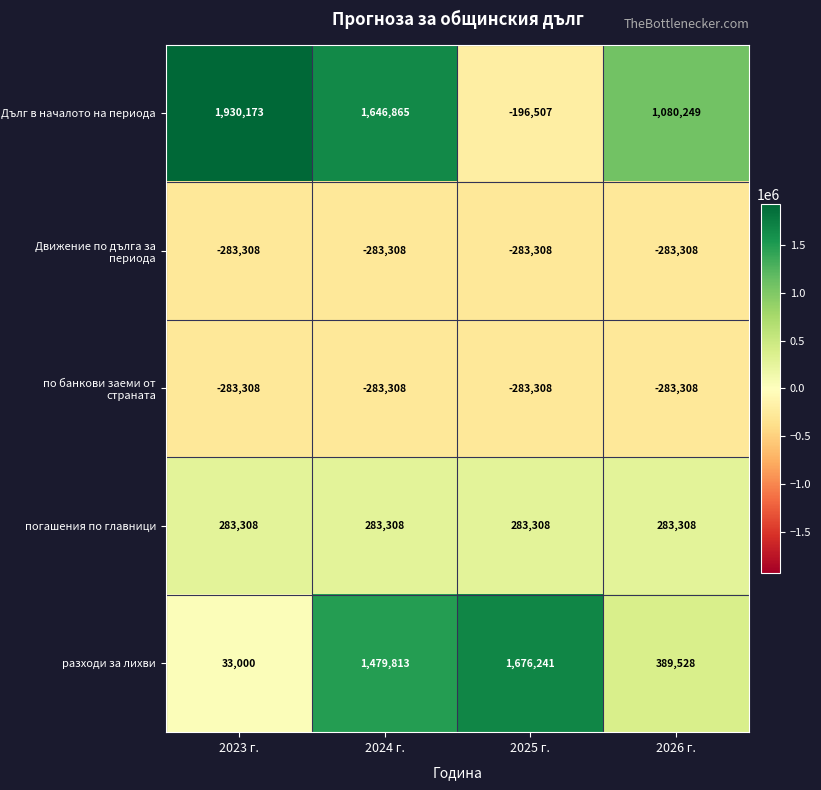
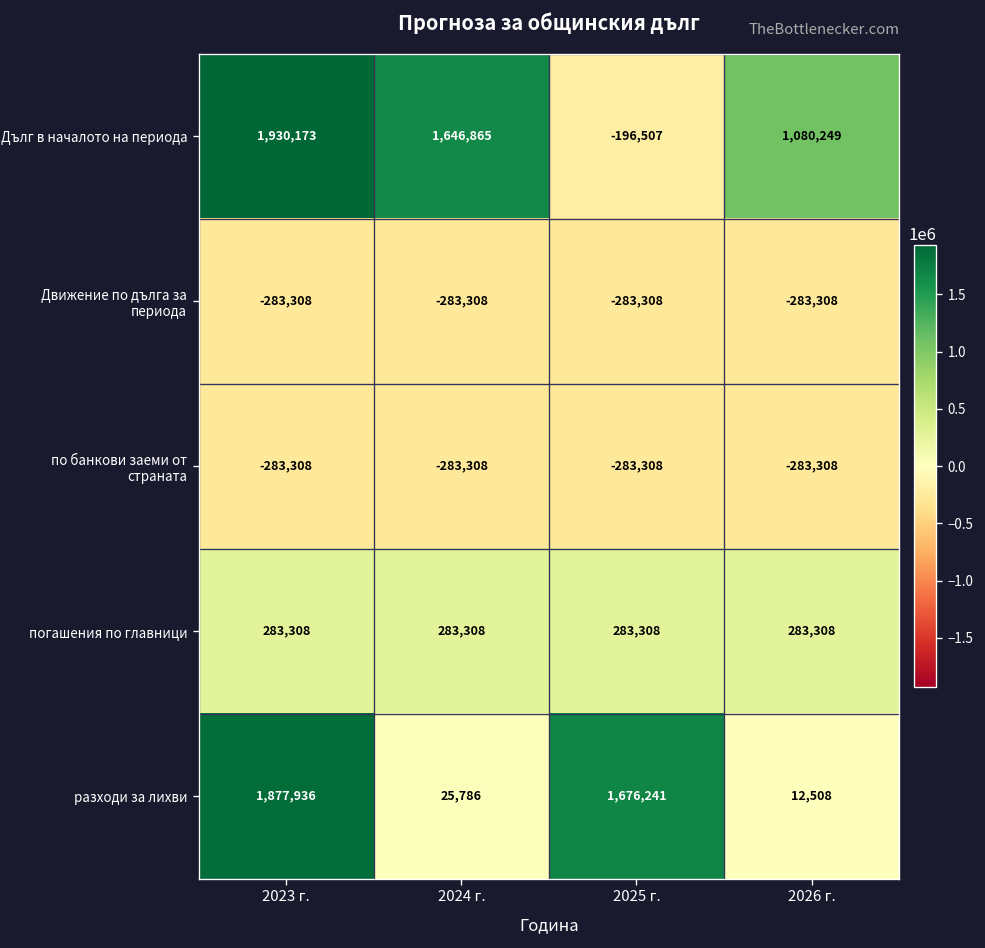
  {
    "Дълг в началото на периода": {
      "2023 г.": "1,930,173",
      "2024 г.": "1,646,865",
      "2025 г.": "-196,507",
      "2026 г.": "1,080,249"
    },
    "Движение по дълга за периода": {
      "2023 г.": "-283,308",
      "2024 г.": "-283,308",
      "2025 г.": "-283,308",
      "2026 г.": "-283,308"
    },
    "по банкови заеми от страната": {
      "2023 г.": "-283,308",
      "2024 г.": "-283,308",
      "2025 г.": "-283,308",
      "2026 г.": "-283,308"
    },
    "погашения по главници": {
      "2023 г.": "283,308",
      "2024 г.": "283,308",
      "2025 г.": "283,308",
      "2026 г.": "283,308"
    },
    "разходи за лихви": {
-     "2023 г.": "33,000",
-     "2024 г.": "1,479,813",
+     "2023 г.": "1,877,936",
+     "2024 г.": "25,786",
      "2025 г.": "1,676,241",
-     "2026 г.": "389,528"
+     "2026 г.": "12,508"
    }
  }
